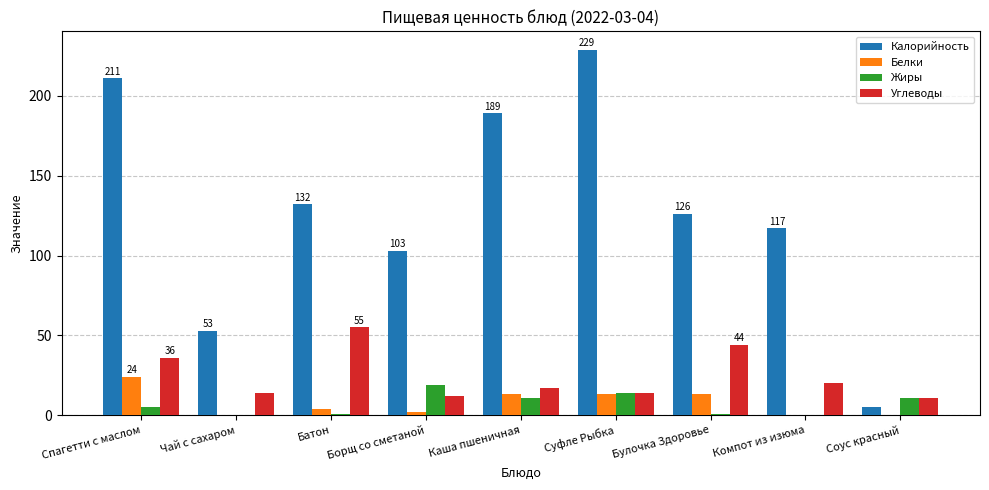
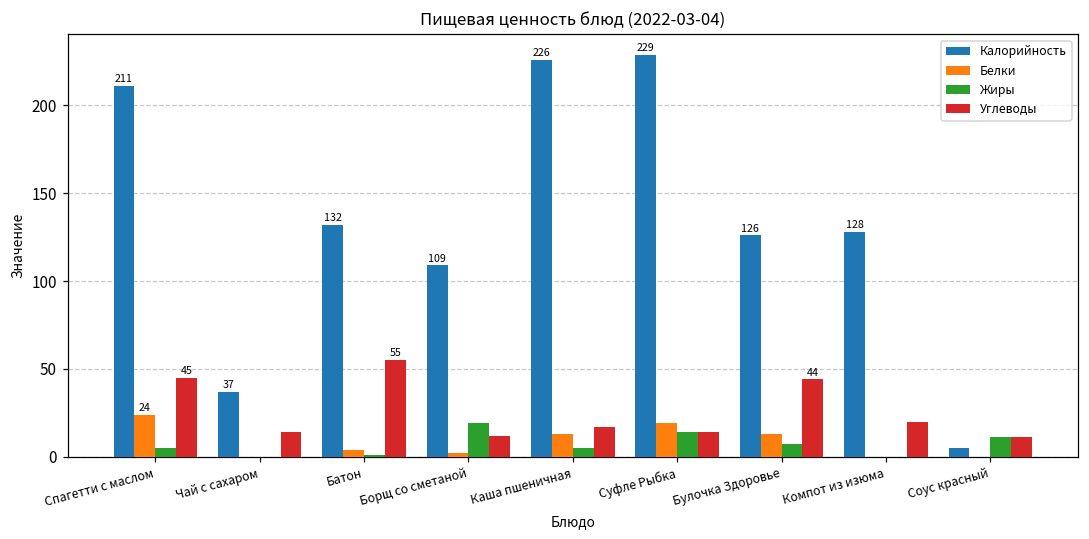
  {
    "Калорийность": {
      "Спагетти с маслом": 211,
-     "Чай с сахаром": 53,
+     "Чай с сахаром": 37,
      "Батон": 132,
-     "Борщ со сметаной": 103,
-     "Каша пшеничная": 189,
+     "Борщ со сметаной": 109,
+     "Каша пшеничная": 226,
      "Суфле Рыбка": 229,
      "Булочка Здоровье": 126,
-     "Компот из изюма": 117
+     "Компот из изюма": 128
    },
    "Белки": {
      "Чай с сахаром": 0,
      "Батон": 4,
      "Борщ со сметаной": 2,
      "Каша пшеничная": 13,
-     "Суфле Рыбка": 13,
+     "Суфле Рыбка": 19,
      "Булочка Здоровье": 13,
      "Компот из изюма": 0,
      "Соус красный": 0
    },
    "Жиры": {
      "Спагетти с маслом": 5,
      "Чай с сахаром": 0,
      "Борщ со сметаной": 19,
-     "Каша пшеничная": 11,
+     "Каша пшеничная": 5,
      "Суфле Рыбка": 14,
-     "Булочка Здоровье": 1,
+     "Булочка Здоровье": 7,
      "Компот из изюма": 0,
      "Соус красный": 11
    },
    "Углеводы": {
-     "Спагетти с маслом": 36,
+     "Спагетти с маслом": 45,
      "Батон": 55,
      "Булочка Здоровье": 44
    }
  }
